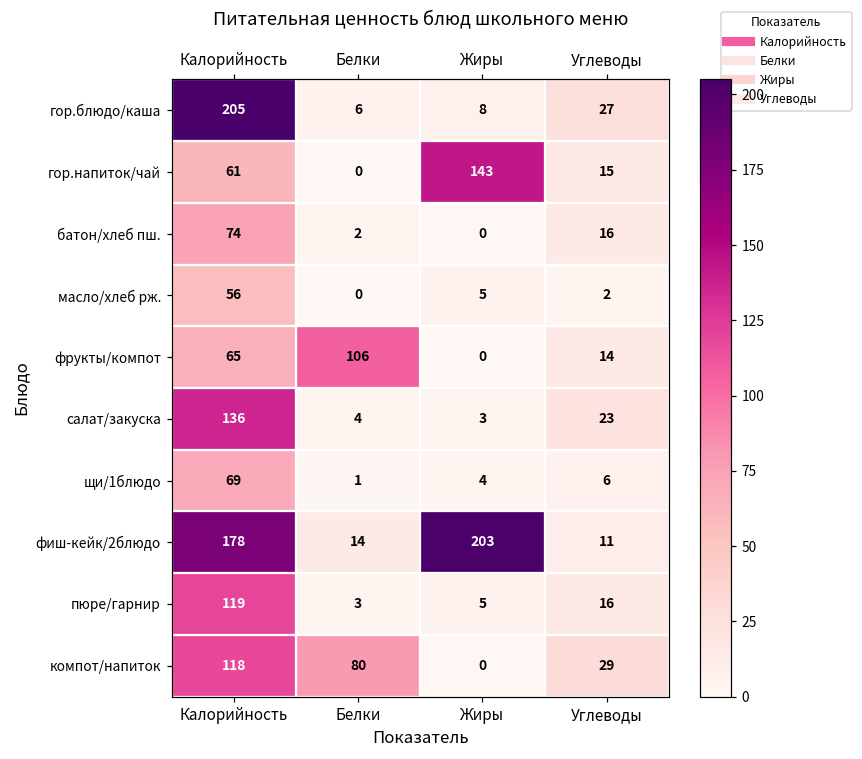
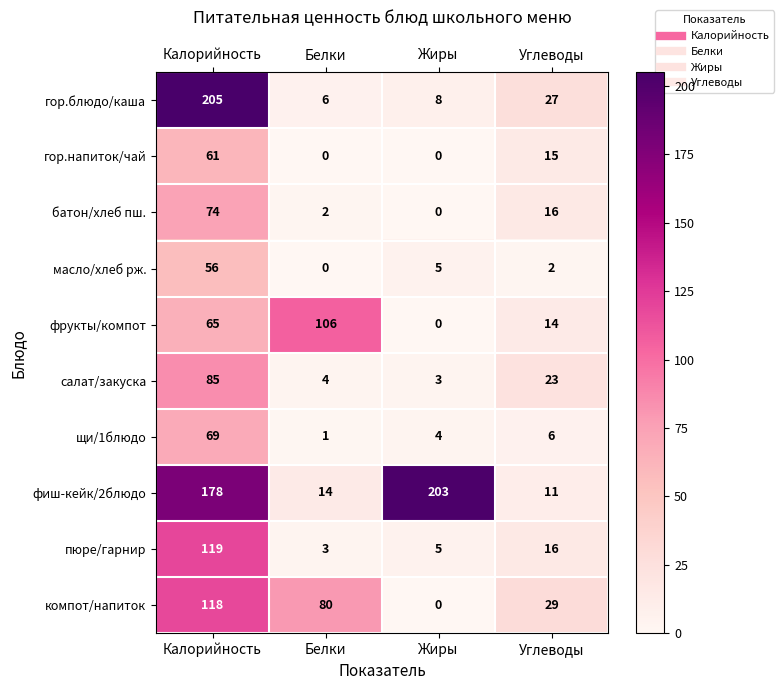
  {
    "гор.блюдо/каша": {
      "Калорийность": 205,
      "Белки": 6,
      "Жиры": 8,
      "Углеводы": 27
    },
    "гор.напиток/чай": {
      "Калорийность": 61,
      "Белки": 0,
-     "Жиры": 143,
+     "Жиры": 0,
      "Углеводы": 15
    },
    "батон/хлеб пш.": {
      "Калорийность": 74,
      "Белки": 2,
      "Жиры": 0,
      "Углеводы": 16
    },
    "масло/хлеб рж.": {
      "Калорийность": 56,
      "Белки": 0,
      "Жиры": 5,
      "Углеводы": 2
    },
    "фрукты/компот": {
      "Калорийность": 65,
      "Белки": 106,
      "Жиры": 0,
      "Углеводы": 14
    },
    "салат/закуска": {
-     "Калорийность": 136,
+     "Калорийность": 85,
      "Белки": 4,
      "Жиры": 3,
      "Углеводы": 23
    },
    "щи/1блюдо": {
      "Калорийность": 69,
      "Белки": 1,
      "Жиры": 4,
      "Углеводы": 6
    },
    "фиш-кейк/2блюдо": {
      "Калорийность": 178,
      "Белки": 14,
      "Жиры": 203,
      "Углеводы": 11
    },
    "пюре/гарнир": {
      "Калорийность": 119,
      "Белки": 3,
      "Жиры": 5,
      "Углеводы": 16
    },
    "компот/напиток": {
      "Калорийность": 118,
      "Белки": 80,
      "Жиры": 0,
      "Углеводы": 29
    }
  }
